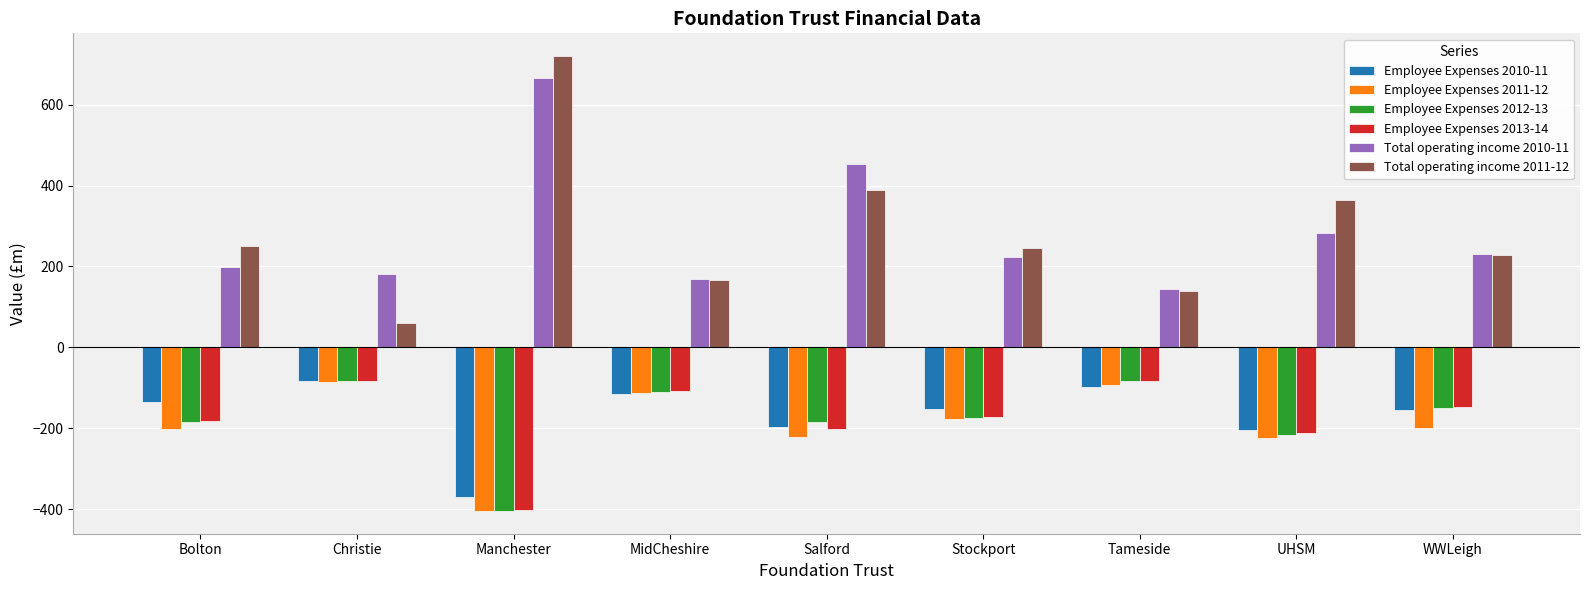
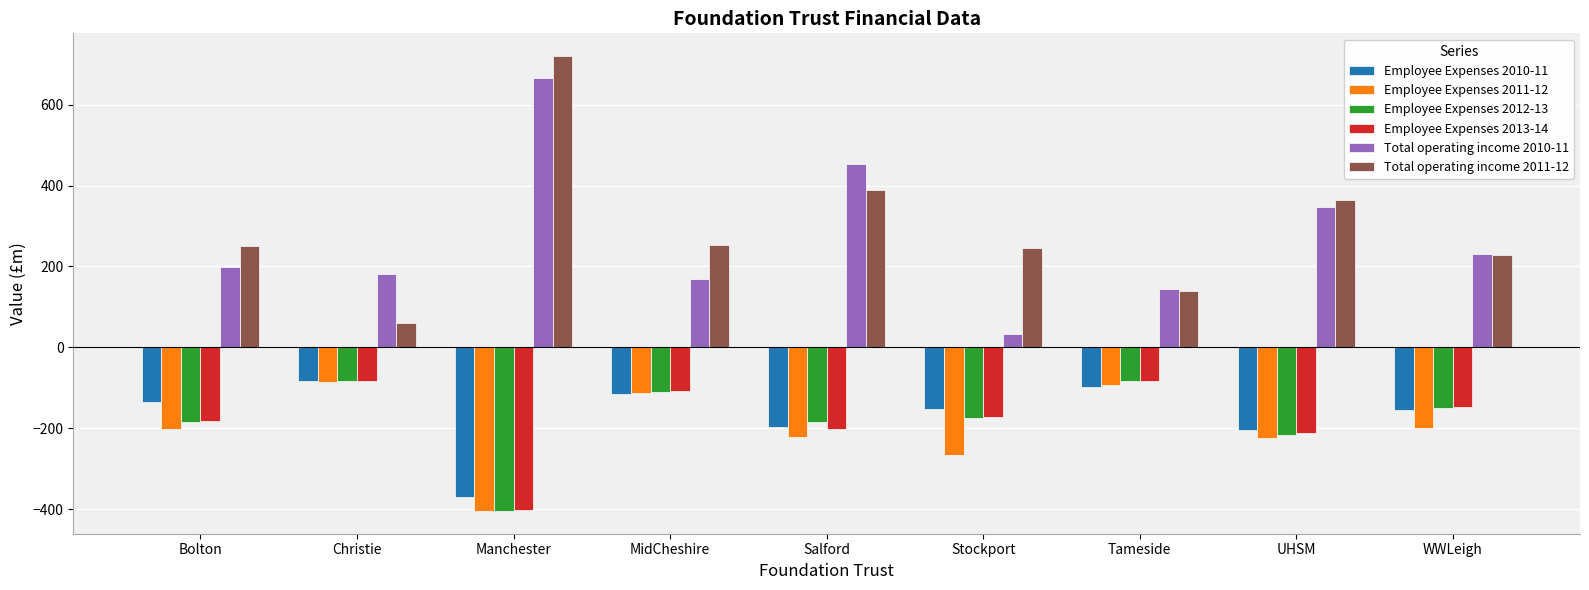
  {
    "Employee Expenses 2010-11": {
      "Bolton": -140,
      "Christie": -80,
      "Manchester": -370,
      "MidCheshire": -120,
      "Salford": -200,
      "Stockport": -150,
      "Tameside": -100,
      "UHSM": -200,
      "WWLeigh": -150
    },
    "Employee Expenses 2011-12": {
      "Bolton": -200,
      "Christie": -90,
      "Manchester": -400,
      "MidCheshire": -110,
      "Salford": -220,
-     "Stockport": -180,
+     "Stockport": -270,
      "Tameside": -90,
      "UHSM": -220,
      "WWLeigh": -200
    },
    "Employee Expenses 2012-13": {
      "Bolton": -180,
      "Christie": -80,
      "Manchester": -400,
      "MidCheshire": -110,
      "Salford": -180,
      "Stockport": -170,
      "Tameside": -80,
      "UHSM": -220,
      "WWLeigh": -150
    },
    "Employee Expenses 2013-14": {
      "Bolton": -180,
      "Christie": -80,
      "Manchester": -400,
      "MidCheshire": -110,
      "Salford": -200,
      "Stockport": -170,
      "Tameside": -80,
      "UHSM": -210,
      "WWLeigh": -150
    },
    "Total operating income 2010-11": {
      "Bolton": 200,
      "Christie": 180,
      "Manchester": 670,
      "MidCheshire": 170,
      "Salford": 450,
-     "Stockport": 220,
+     "Stockport": 30,
      "Tameside": 150,
-     "UHSM": 280,
+     "UHSM": 350,
      "WWLeigh": 230
    },
    "Total operating income 2011-12": {
      "Bolton": 250,
      "Christie": 60,
      "Manchester": 720,
-     "MidCheshire": 170,
+     "MidCheshire": 250,
      "Salford": 390,
      "Stockport": 250,
      "Tameside": 140,
      "UHSM": 360,
      "WWLeigh": 230
    }
  }
